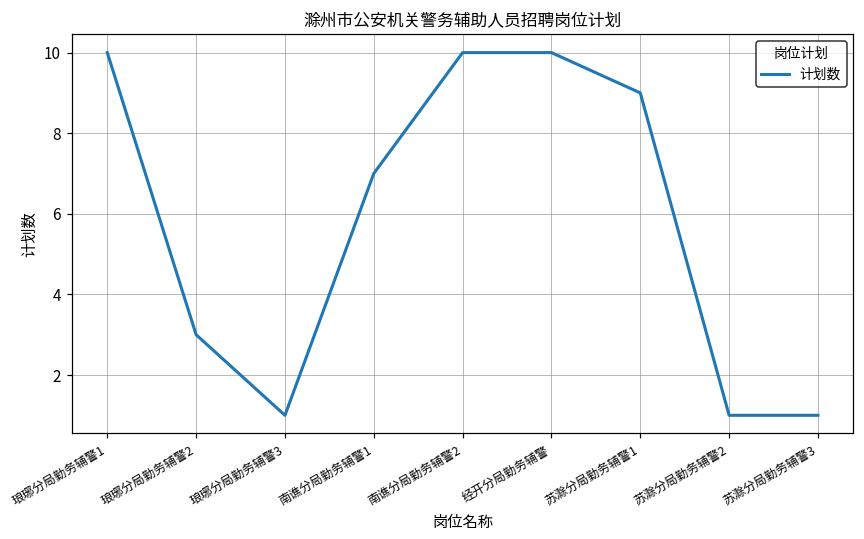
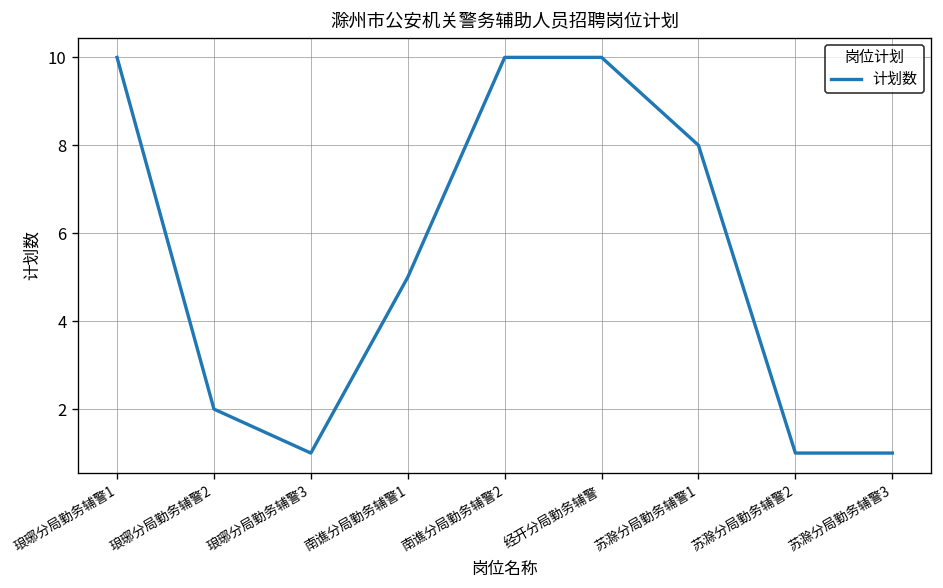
  {
    "琅琊分局勤务辅警1": 10,
-   "琅琊分局勤务辅警2": 3,
+   "琅琊分局勤务辅警2": 2,
    "琅琊分局勤务辅警3": 1,
-   "南谯分局勤务辅警1": 7,
+   "南谯分局勤务辅警1": 5,
    "南谯分局勤务辅警2": 10,
    "经开分局勤务辅警": 10,
-   "苏滁分局勤务辅警1": 9,
+   "苏滁分局勤务辅警1": 8,
    "苏滁分局勤务辅警2": 1,
    "苏滁分局勤务辅警3": 1
  }
